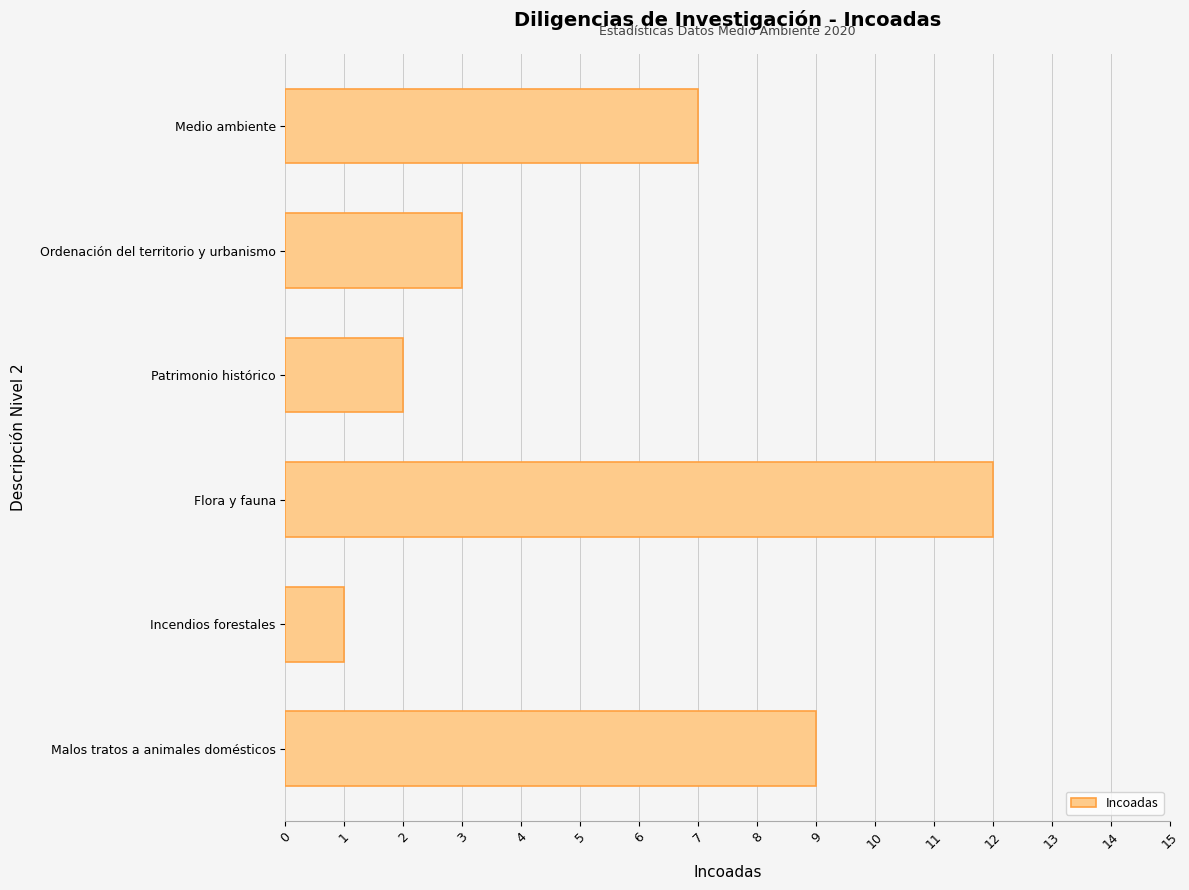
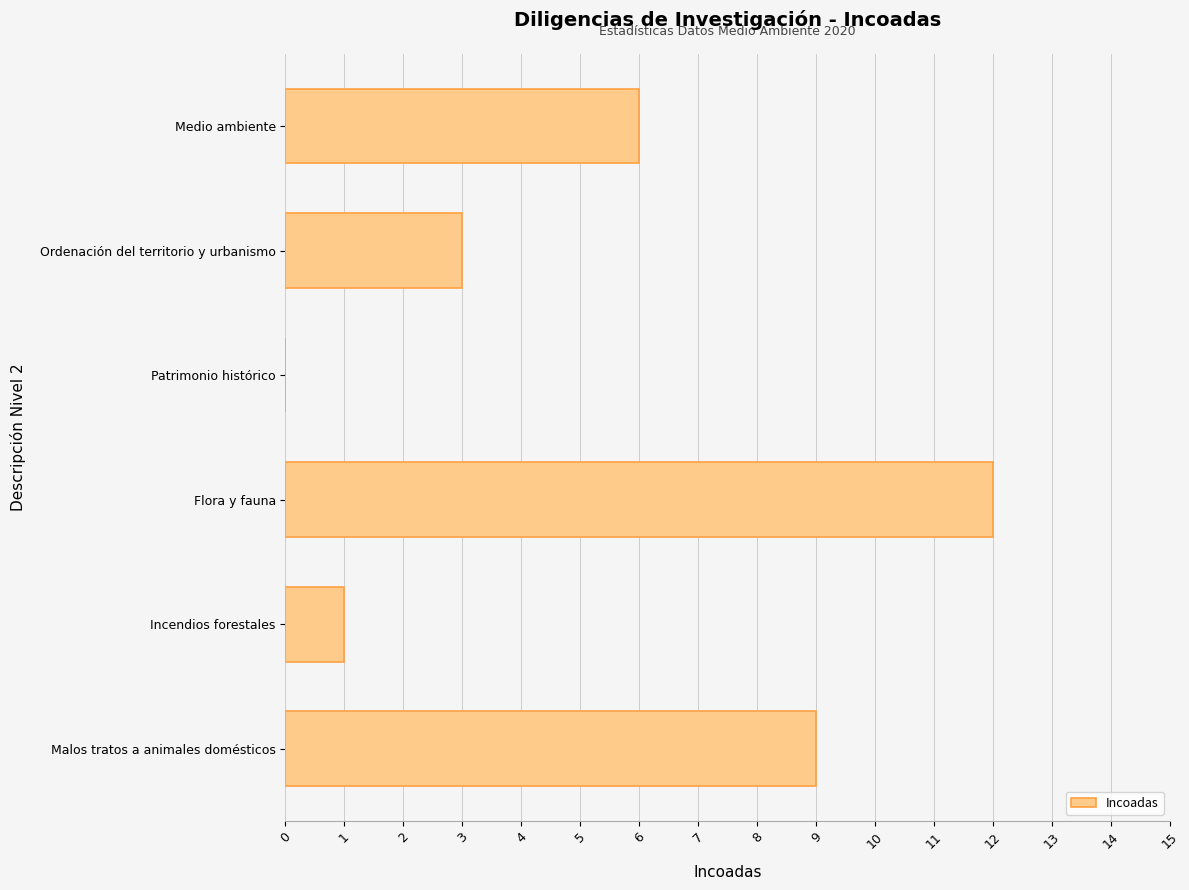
  {
-   "Medio ambiente": 7,
+   "Medio ambiente": 6,
    "Ordenación del territorio y urbanismo": 3,
-   "Patrimonio histórico": 2,
+   "Patrimonio histórico": 0,
    "Flora y fauna": 12,
    "Incendios forestales": 1,
    "Malos tratos a animales domésticos": 9
  }
